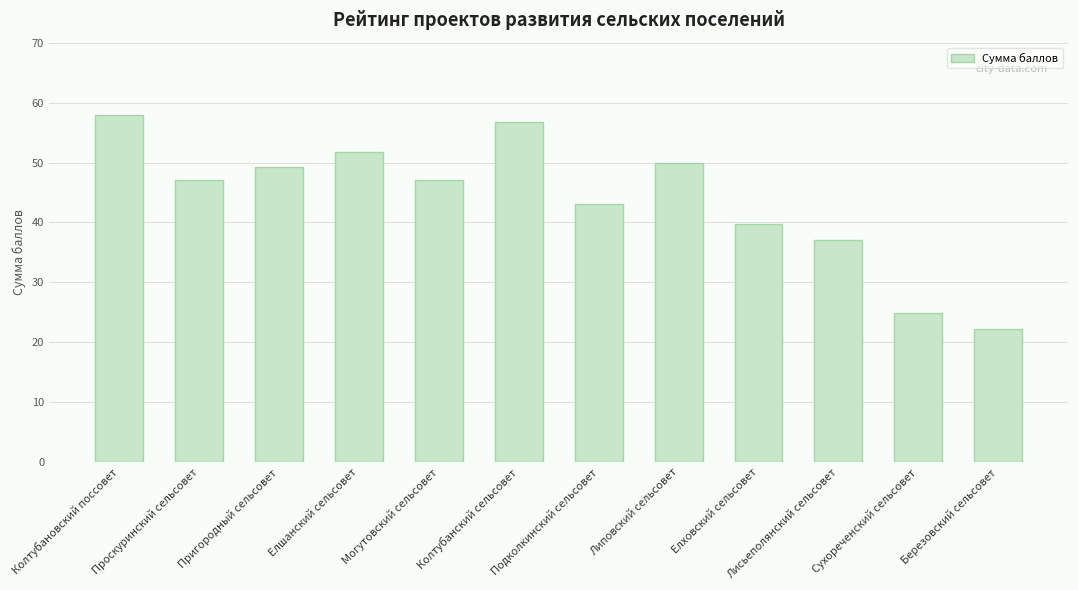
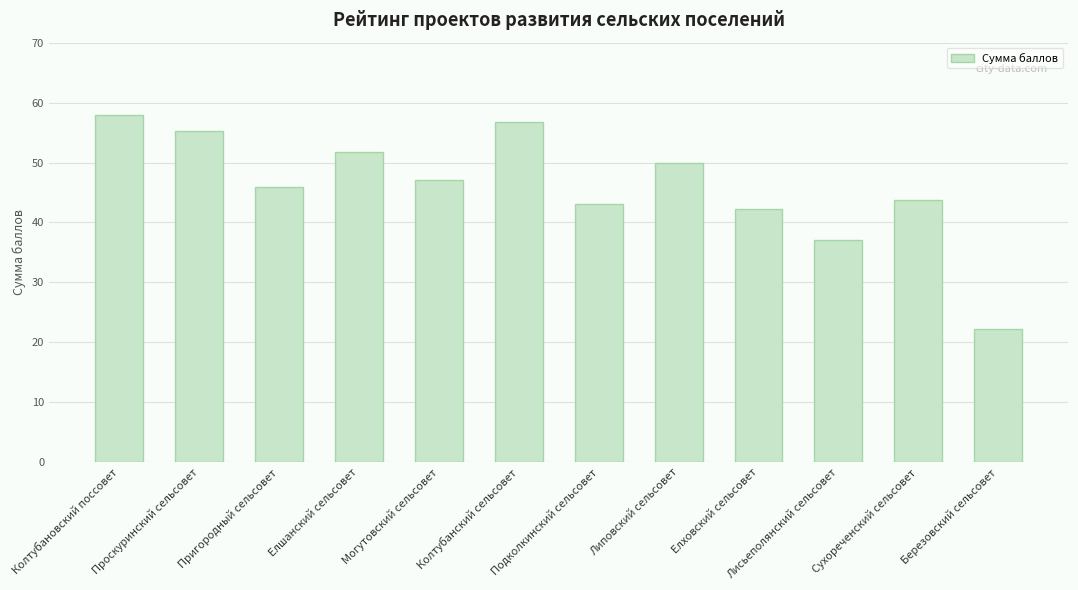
  {
    "Колтубановский поссовет": 58,
-   "Проскуринский сельсовет": 47,
-   "Пригородный сельсовет": 49,
+   "Проскуринский сельсовет": 55,
+   "Пригородный сельсовет": 46,
    "Елшанский сельсовет": 52,
    "Могутовский сельсовет": 47,
    "Колтубанский сельсовет": 57,
    "Подколкинский сельсовет": 43,
    "Липовский сельсовет": 50,
-   "Елховский сельсовет": 40,
+   "Елховский сельсовет": 42,
    "Лисьеполянский сельсовет": 37,
-   "Сухореченский сельсовет": 25,
+   "Сухореченский сельсовет": 44,
    "Березовский сельсовет": 22
  }
